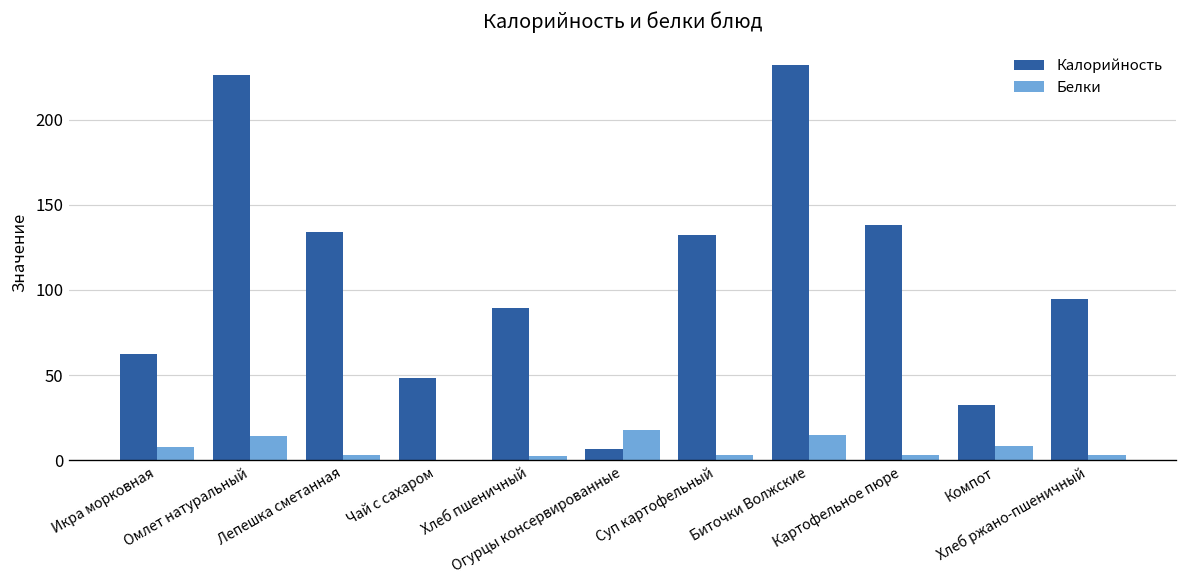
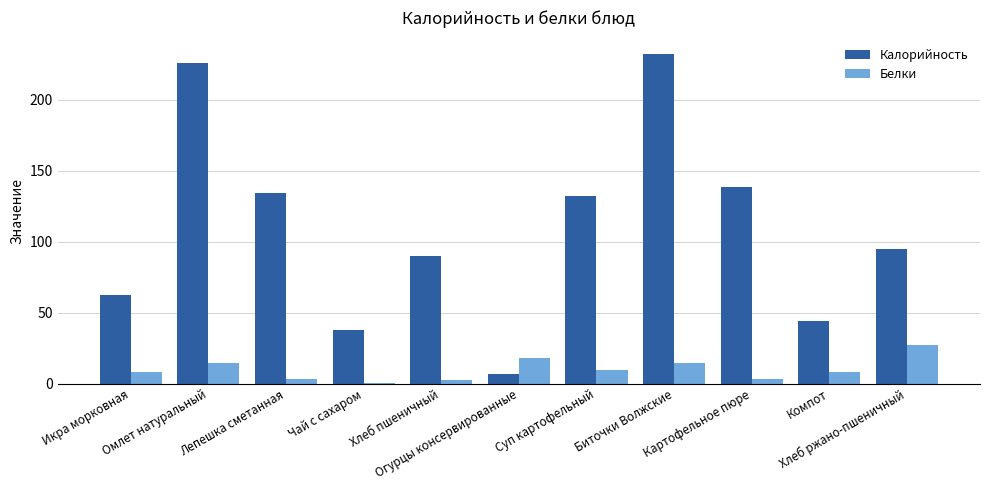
  {
    "Калорийность": {
      "Икра морковная": 63,
      "Омлет натуральный": 226,
      "Лепешка сметанная": 134,
-     "Чай с сахаром": 48,
+     "Чай с сахаром": 37,
      "Хлеб пшеничный": 90,
      "Огурцы консервированные": 7,
      "Суп картофельный": 133,
      "Биточки Волжские": 232,
      "Картофельное пюре": 138,
-     "Компот": 32,
+     "Компот": 44,
      "Хлеб ржано-пшеничный": 95
    },
    "Белки": {
      "Икра морковная": 8,
      "Омлет натуральный": 14,
      "Лепешка сметанная": 3,
      "Хлеб пшеничный": 3,
      "Огурцы консервированные": 18,
-     "Суп картофельный": 3,
+     "Суп картофельный": 9,
      "Биточки Волжские": 15,
      "Картофельное пюре": 3,
      "Компот": 8,
-     "Хлеб ржано-пшеничный": 3
+     "Хлеб ржано-пшеничный": 27
    }
  }
